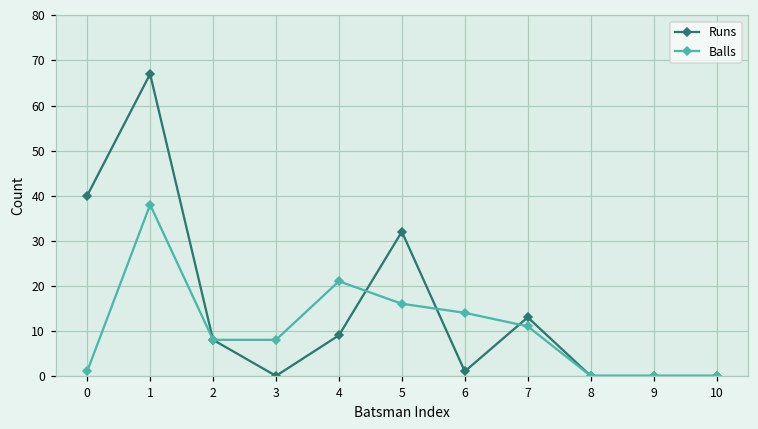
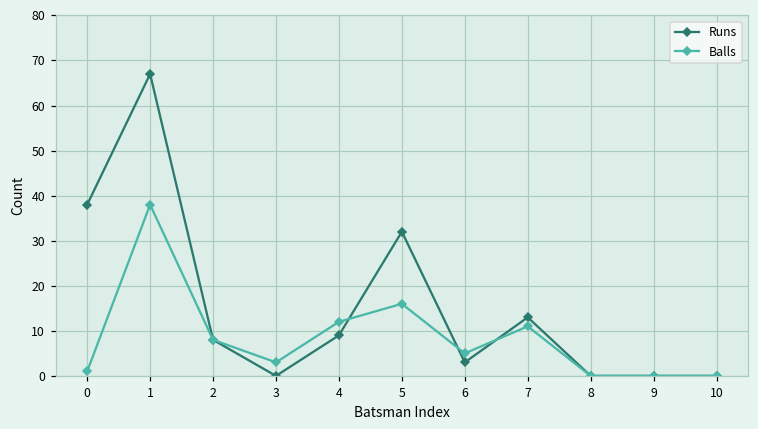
  {
    "Runs": {
-     "0": 40,
+     "0": 38,
      "1": 67,
      "3": 0,
      "4": 9,
      "5": 32,
-     "6": 1,
+     "6": 3,
      "7": 13
    },
    "Balls": {
      "0": 1,
      "1": 38,
-     "3": 8,
-     "4": 21,
+     "3": 3,
+     "4": 12,
      "5": 16,
-     "6": 14,
+     "6": 5,
      "7": 11
    }
  }
